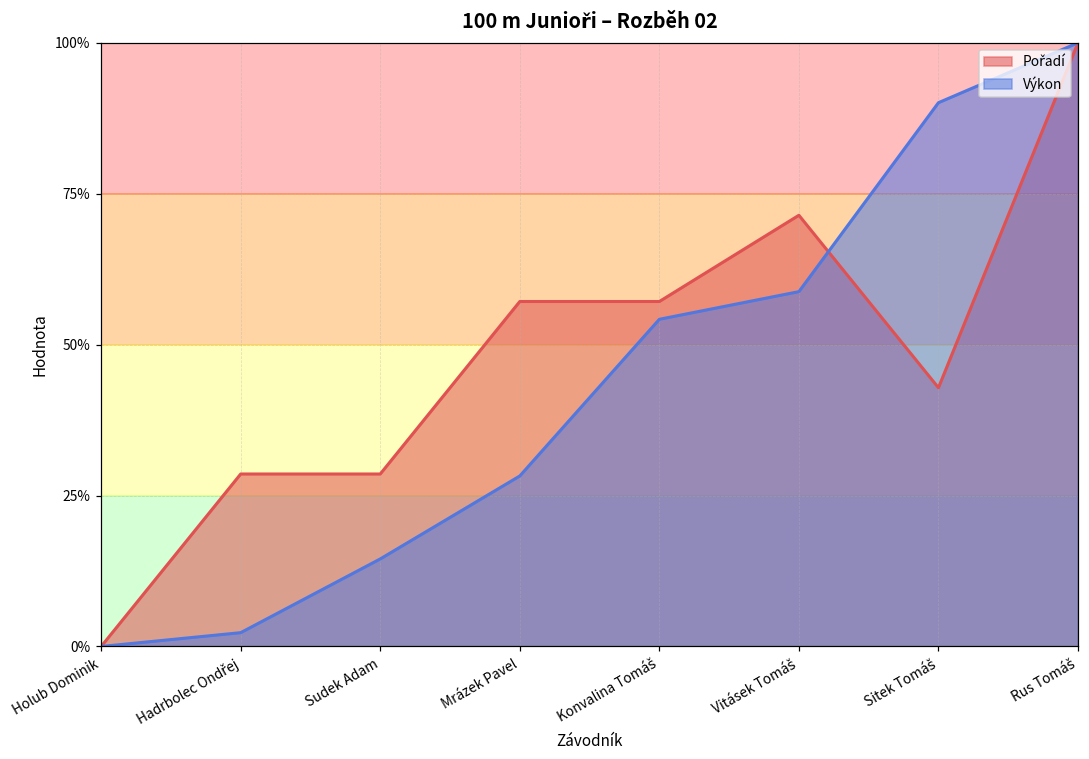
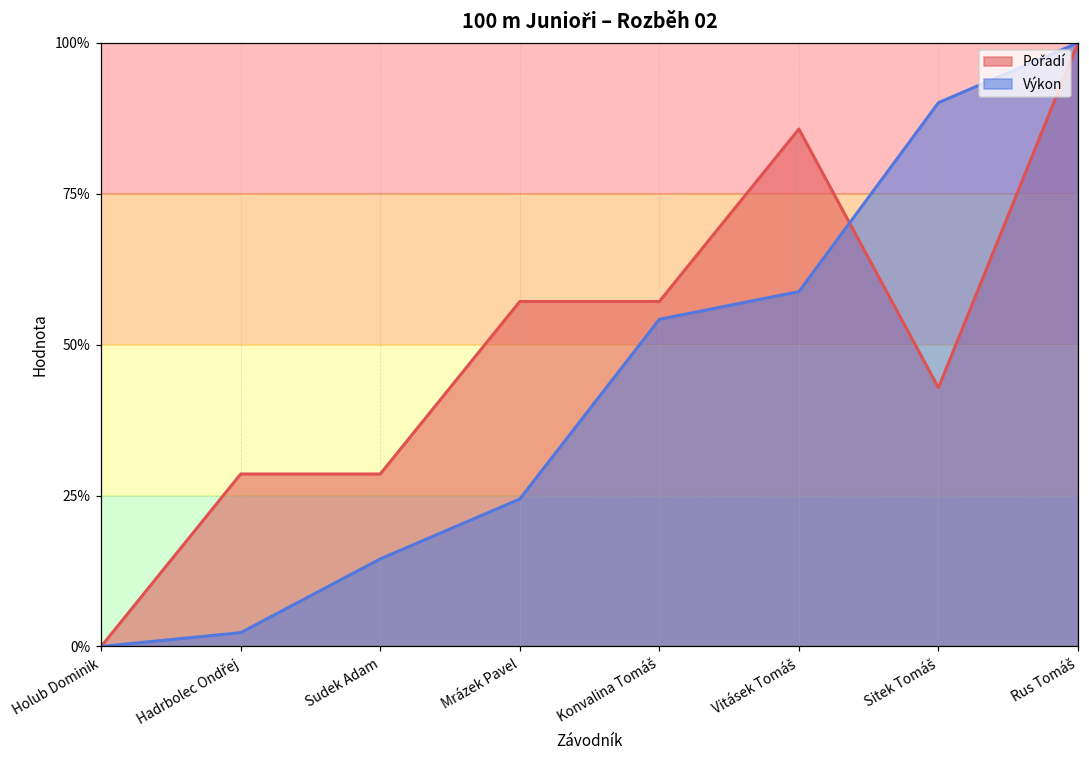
  {
    "Pořadí": {
      "Hadrbolec Ondřej": "29%",
      "Sudek Adam": "29%",
      "Mrázek Pavel": "57%",
      "Konvalina Tomáš": "57%",
-     "Vitásek Tomáš": "71%",
+     "Vitásek Tomáš": "86%",
      "Sitek Tomáš": "43%"
    },
    "Výkon": {
      "Hadrbolec Ondřej": "2%",
      "Sudek Adam": "15%",
-     "Mrázek Pavel": "28%",
+     "Mrázek Pavel": "24%",
      "Konvalina Tomáš": "54%",
      "Vitásek Tomáš": "59%",
      "Sitek Tomáš": "90%"
    }
  }
